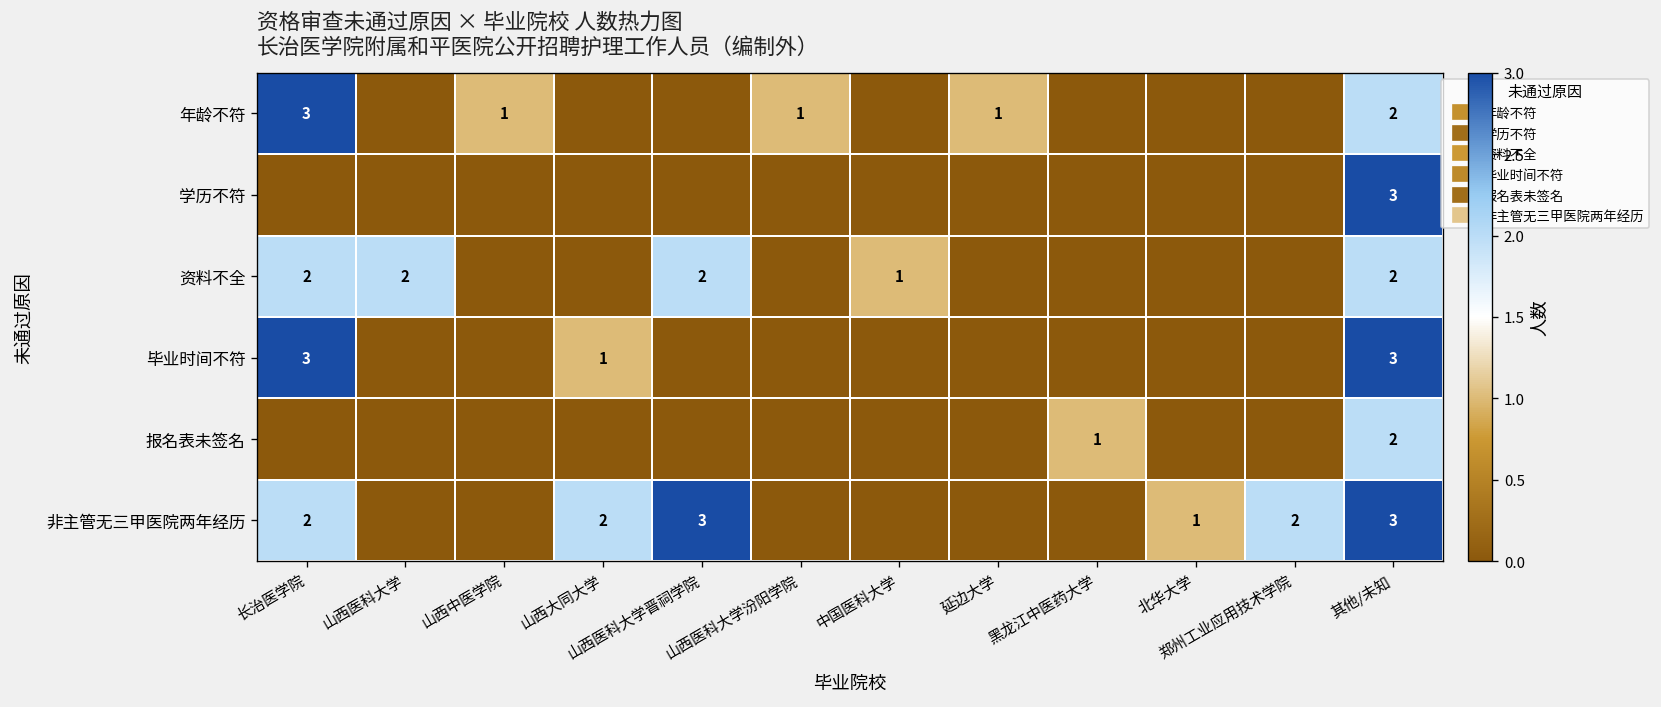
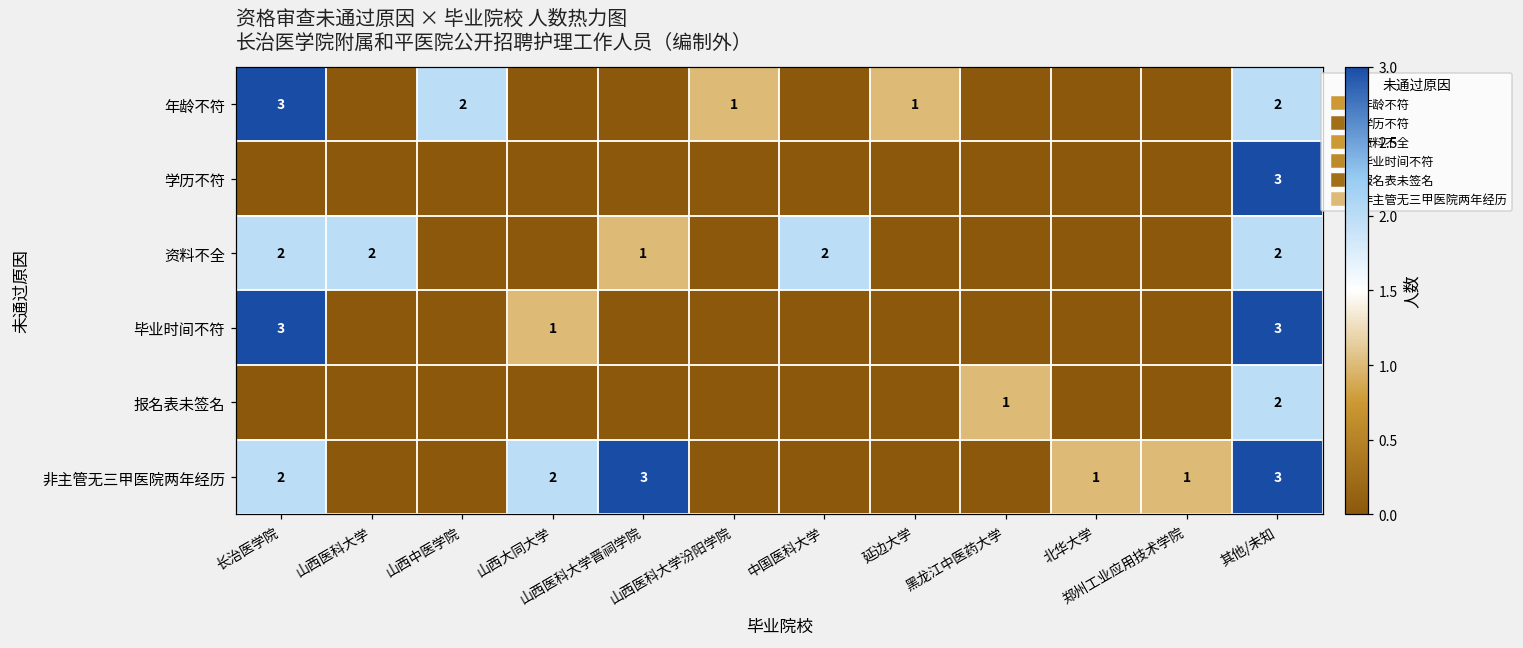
  {
    "年龄不符": {
      "长治医学院": 3,
-     "山西中医学院": 1,
+     "山西中医学院": 2,
      "山西医科大学汾阳学院": 1,
      "延边大学": 1,
      "其他/未知": 2
    },
    "学历不符": {
      "其他/未知": 3
    },
    "资料不全": {
      "长治医学院": 2,
      "山西医科大学": 2,
-     "山西医科大学晋祠学院": 2,
-     "中国医科大学": 1,
+     "山西医科大学晋祠学院": 1,
+     "中国医科大学": 2,
      "其他/未知": 2
    },
    "毕业时间不符": {
      "长治医学院": 3,
      "山西大同大学": 1,
      "其他/未知": 3
    },
    "报名表未签名": {
      "黑龙江中医药大学": 1,
      "其他/未知": 2
    },
    "非主管无三甲医院两年经历": {
      "长治医学院": 2,
      "山西大同大学": 2,
      "山西医科大学晋祠学院": 3,
      "北华大学": 1,
-     "郑州工业应用技术学院": 2,
+     "郑州工业应用技术学院": 1,
      "其他/未知": 3
    }
  }
